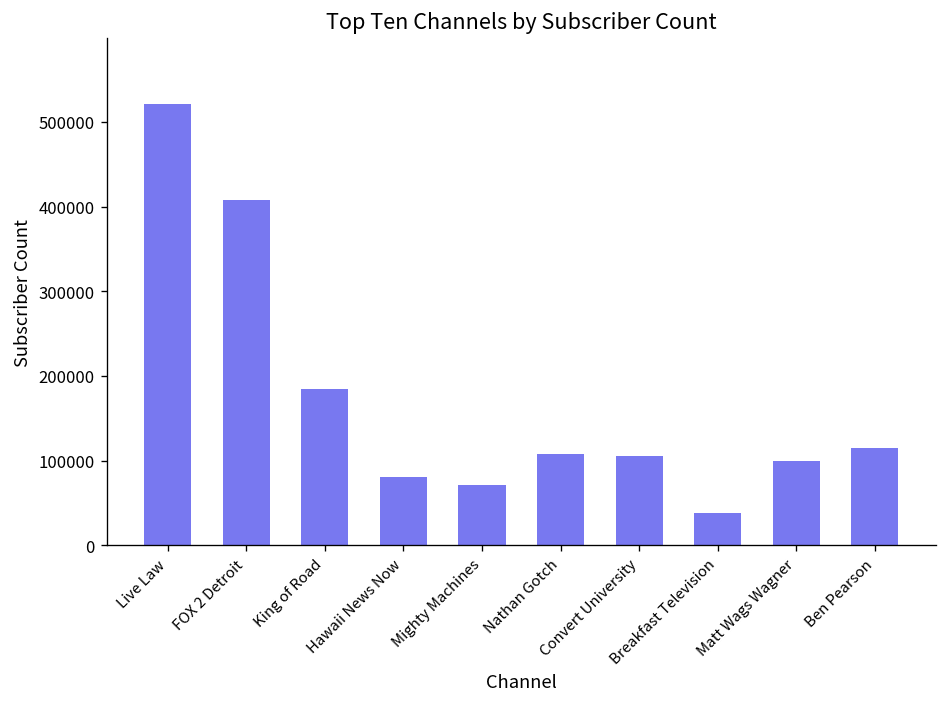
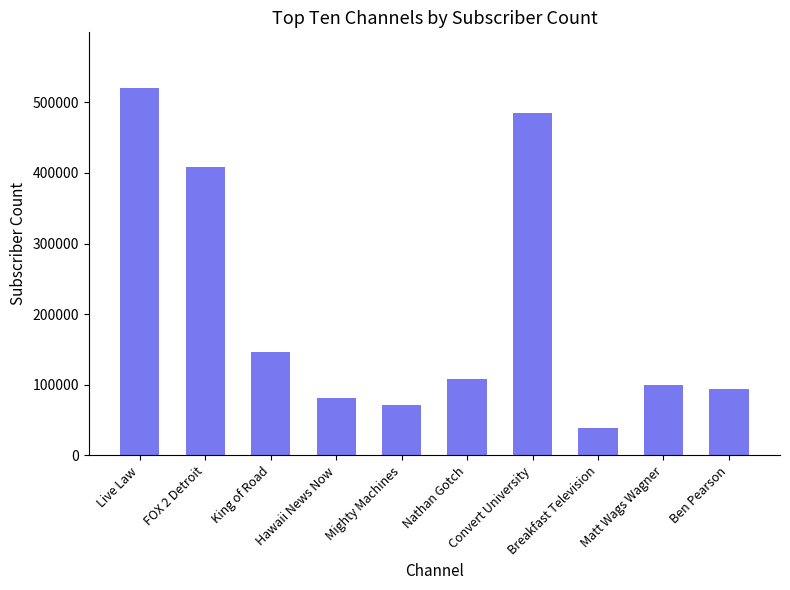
  {
    "Live Law": 520000,
    "FOX 2 Detroit": 410000,
-   "King of Road": 180000,
+   "King of Road": 150000,
    "Hawaii News Now": 80000,
    "Mighty Machines": 70000,
    "Nathan Gotch": 110000,
-   "Convert University": 110000,
+   "Convert University": 490000,
    "Breakfast Television": 40000,
    "Matt Wags Wagner": 100000,
-   "Ben Pearson": 120000
+   "Ben Pearson": 90000
  }
